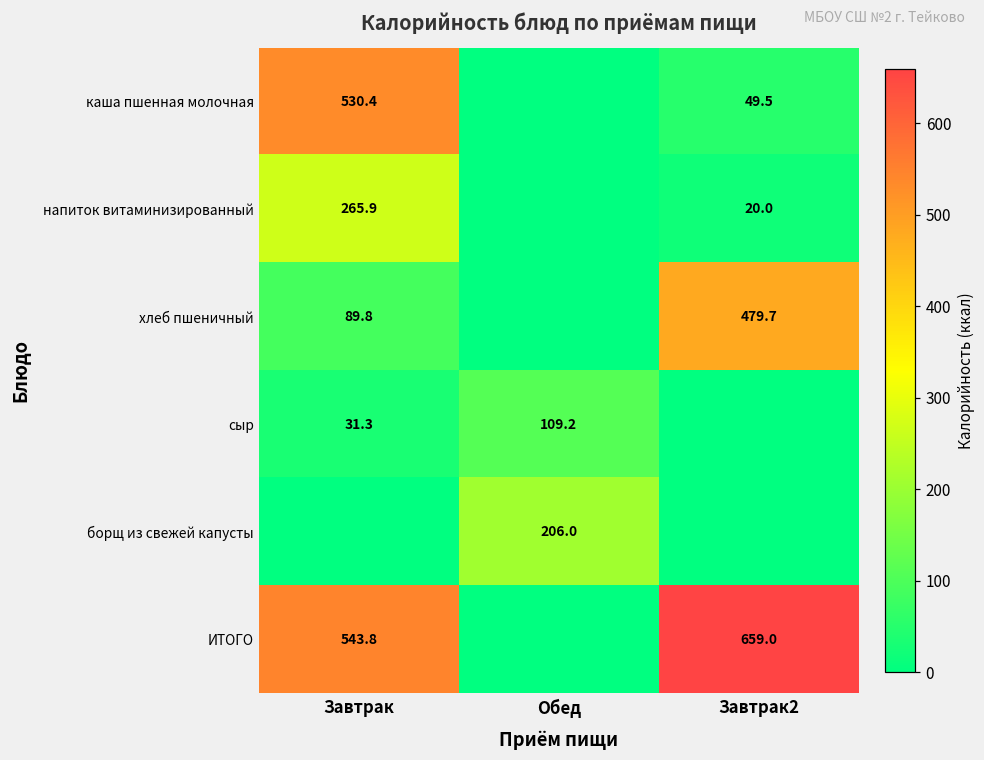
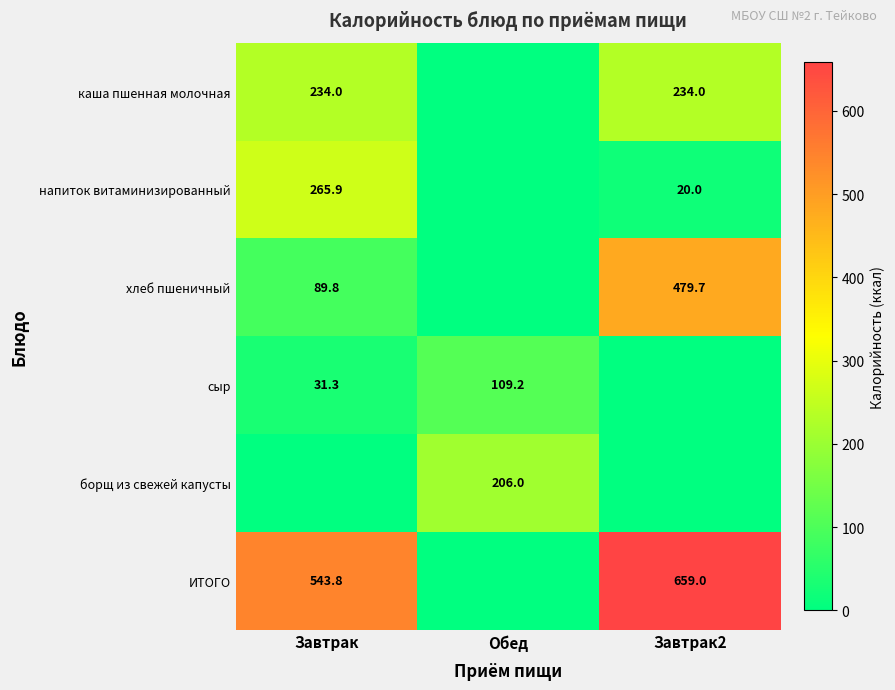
  {
    "каша пшенная молочная": {
-     "Завтрак": 530.4,
-     "Завтрак2": 49.5
+     "Завтрак": 234.0,
+     "Завтрак2": 234.0
    },
    "напиток витаминизированный": {
      "Завтрак": 265.9,
      "Завтрак2": 20.0
    },
    "хлеб пшеничный": {
      "Завтрак": 89.8,
      "Завтрак2": 479.7
    },
    "сыр": {
      "Завтрак": 31.3,
      "Обед": 109.2
    },
    "борщ из свежей капусты": {
      "Обед": 206.0
    },
    "ИТОГО": {
      "Завтрак": 543.8,
      "Завтрак2": 659.0
    }
  }
